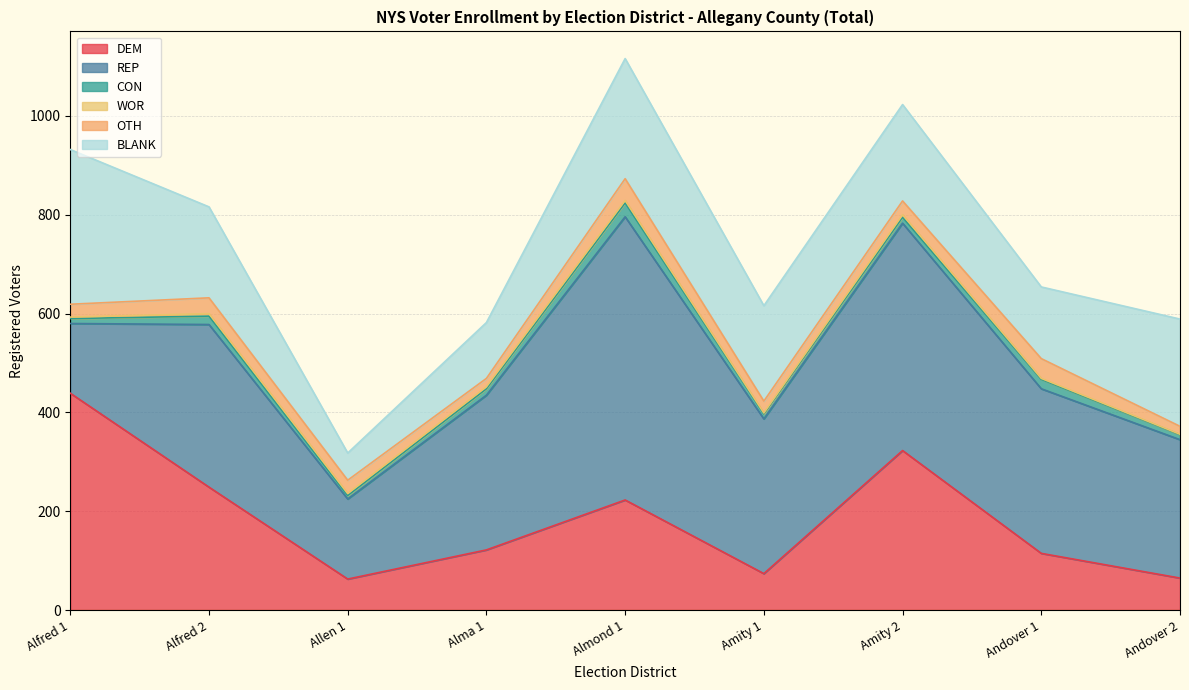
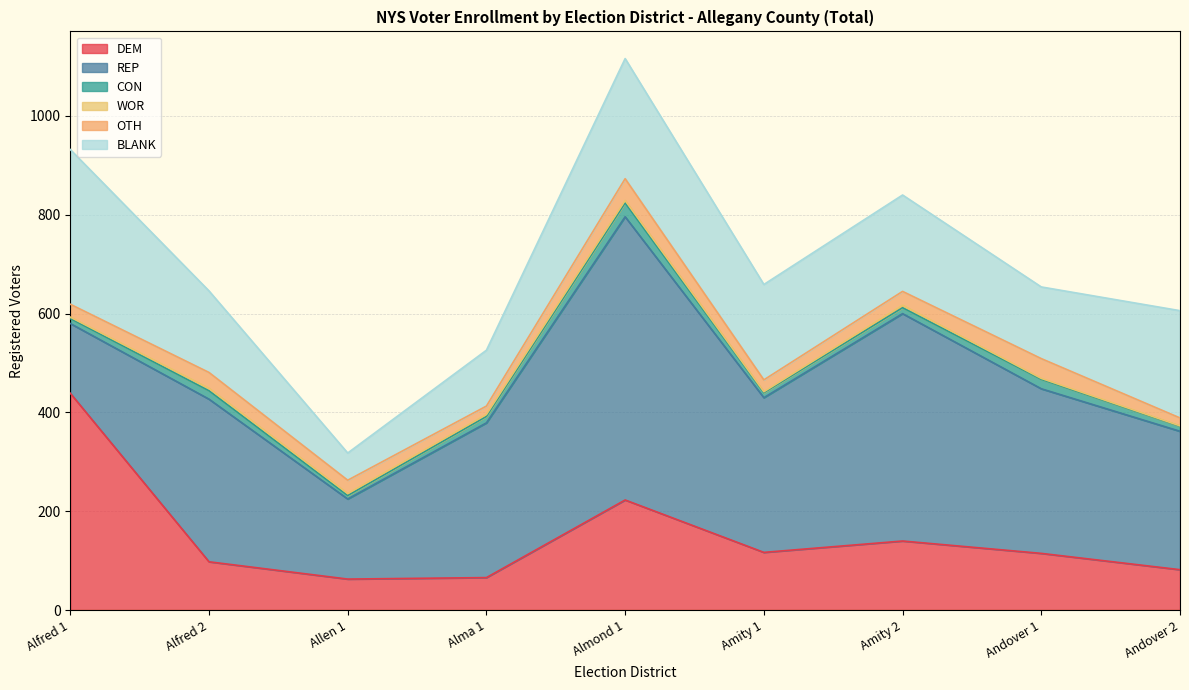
  {
    "DEM": {
      "Alfred 1": 440,
-     "Alfred 2": 250,
+     "Alfred 2": 100,
      "Allen 1": 60,
-     "Alma 1": 120,
+     "Alma 1": 70,
      "Almond 1": 220,
-     "Amity 1": 70,
-     "Amity 2": 320,
+     "Amity 1": 120,
+     "Amity 2": 140,
      "Andover 1": 120,
-     "Andover 2": 70
+     "Andover 2": 80
    },
    "BLANK": {
      "Alfred 1": 310,
-     "Alfred 2": 180,
+     "Alfred 2": 170,
      "Allen 1": 60,
      "Alma 1": 110,
      "Almond 1": 240,
      "Amity 1": 190,
      "Amity 2": 200,
      "Andover 1": 150,
      "Andover 2": 220
    }
  }
